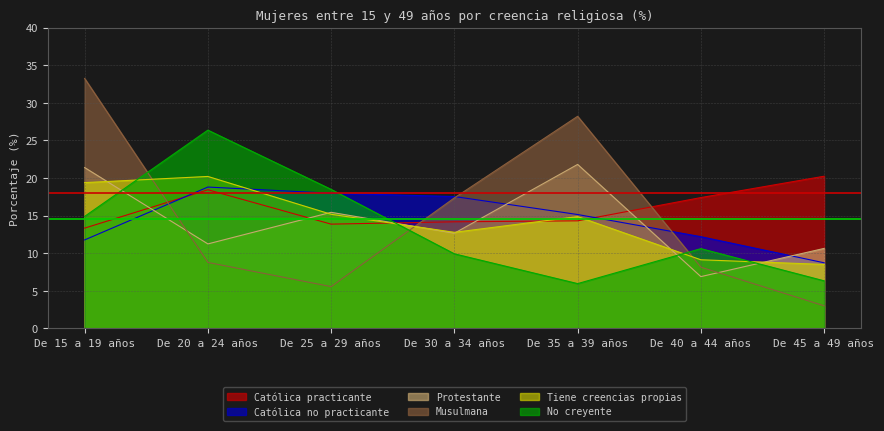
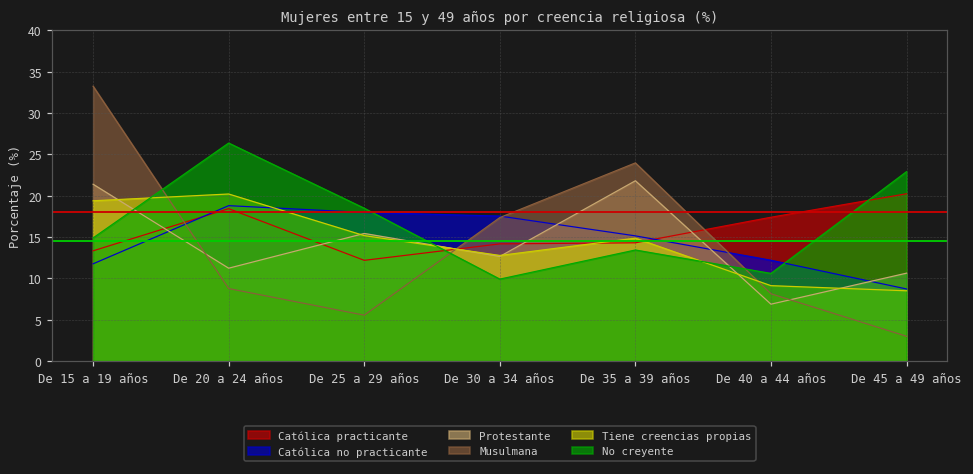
  {
    "Católica practicante": {
      "De 15 a 19 años": 13,
      "De 20 a 24 años": 18,
-     "De 25 a 29 años": 14,
+     "De 25 a 29 años": 12,
      "De 30 a 34 años": 14,
      "De 35 a 39 años": 14,
      "De 40 a 44 años": 17,
      "De 45 a 49 años": 20
    },
    "Católica no practicante": {
      "De 15 a 19 años": 12,
      "De 20 a 24 años": 19,
      "De 25 a 29 años": 18,
      "De 40 a 44 años": 12
    },
    "Protestante": {
      "De 15 a 19 años": 21,
      "De 20 a 24 años": 11,
      "De 35 a 39 años": 22,
      "De 40 a 44 años": 7,
      "De 45 a 49 años": 11
    },
    "Musulmana": {
      "De 15 a 19 años": 33,
      "De 20 a 24 años": 9,
      "De 25 a 29 años": 6,
-     "De 35 a 39 años": 28,
+     "De 35 a 39 años": 24,
      "De 40 a 44 años": 8,
      "De 45 a 49 años": 3
    },
    "Tiene creencias propias": {
      "De 15 a 19 años": 19,
      "De 20 a 24 años": 20,
      "De 40 a 44 años": 9
    },
    "No creyente": {
      "De 15 a 19 años": 15,
      "De 20 a 24 años": 26,
      "De 25 a 29 años": 18,
      "De 30 a 34 años": 10,
-     "De 35 a 39 años": 6,
+     "De 35 a 39 años": 13,
      "De 40 a 44 años": 11,
-     "De 45 a 49 años": 6
+     "De 45 a 49 años": 23
    }
  }
